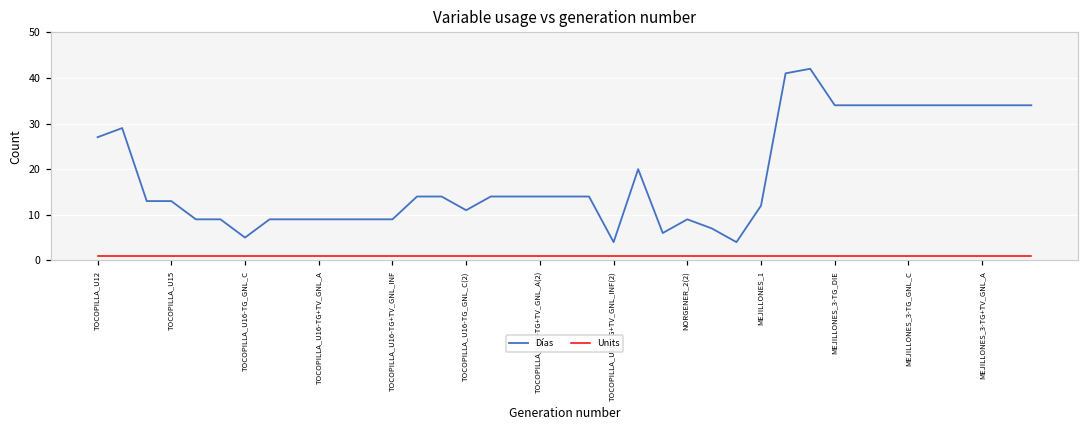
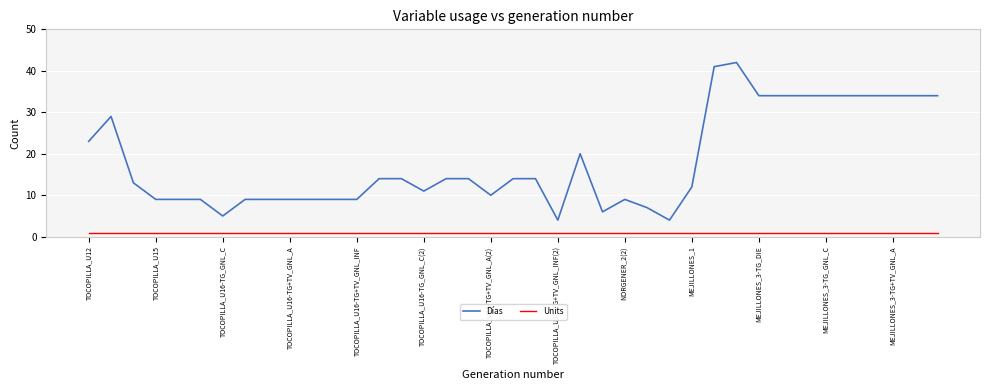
  {
    "Días": {
-     "TOCOPILLA_U12": 27,
-     "TOCOPILLA_U15": 13,
+     "TOCOPILLA_U12": 23,
+     "TOCOPILLA_U15": 9,
      "TOCOPILLA_U16-TG_GNL_C": 5,
      "TOCOPILLA_U16-TG+TV_GNL_A": 9,
      "TOCOPILLA_U16-TG+TV_GNL_INF": 9,
      "TOCOPILLA_U16-TG_GNL_C(2)": 11,
-     "TOCOPILLA_U16-TG+TV_GNL_A(2)": 14,
+     "TOCOPILLA_U16-TG+TV_GNL_A(2)": 10,
      "TOCOPILLA_U16-TG+TV_GNL_INF(2)": 4,
      "NORGENER_2(2)": 9,
      "MEJILLONES_1": 12,
      "MEJILLONES_3-TG_DIE": 34,
      "MEJILLONES_3-TG_GNL_C": 34,
      "MEJILLONES_3-TG+TV_GNL_A": 34
    },
    "Units": {
      "TOCOPILLA_U12": 1,
      "TOCOPILLA_U15": 1,
      "TOCOPILLA_U16-TG_GNL_C": 1,
      "TOCOPILLA_U16-TG+TV_GNL_A": 1,
      "TOCOPILLA_U16-TG+TV_GNL_INF": 1,
      "TOCOPILLA_U16-TG_GNL_C(2)": 1,
      "TOCOPILLA_U16-TG+TV_GNL_A(2)": 1,
      "TOCOPILLA_U16-TG+TV_GNL_INF(2)": 1,
      "NORGENER_2(2)": 1,
      "MEJILLONES_1": 1,
      "MEJILLONES_3-TG_DIE": 1,
      "MEJILLONES_3-TG_GNL_C": 1,
      "MEJILLONES_3-TG+TV_GNL_A": 1
    }
  }
